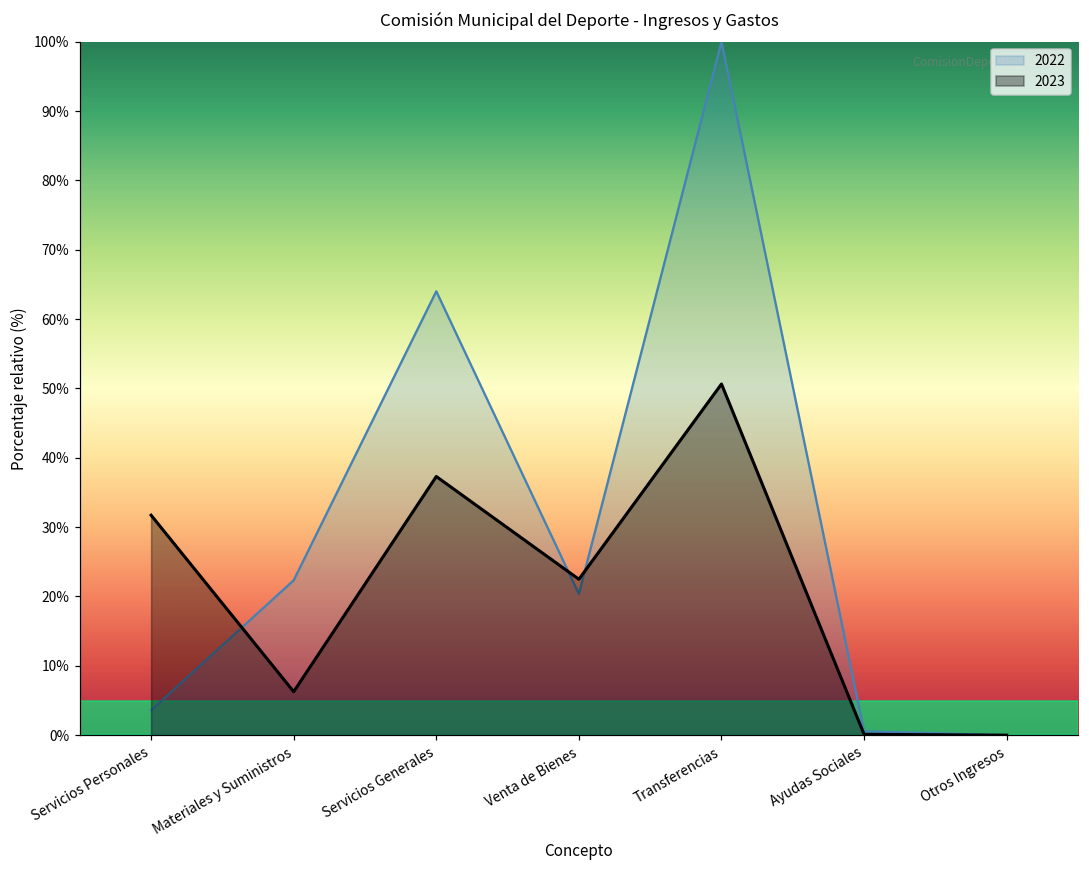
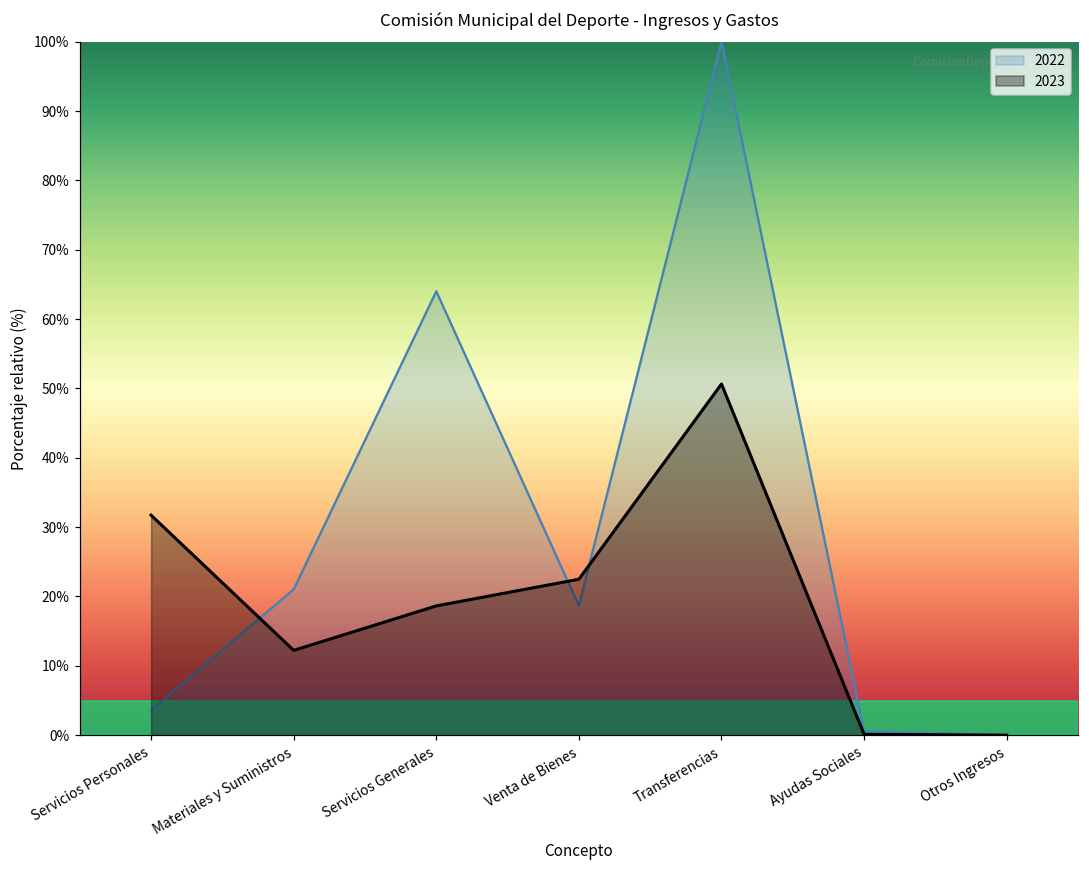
  {
    "2022": {
-     "Materiales y Suministros": "22%",
+     "Materiales y Suministros": "21%",
      "Servicios Generales": "64%",
-     "Venta de Bienes": "20%",
+     "Venta de Bienes": "19%",
      "Transferencias": "100%"
    },
    "2023": {
      "Servicios Personales": "32%",
-     "Materiales y Suministros": "6%",
-     "Servicios Generales": "37%",
+     "Materiales y Suministros": "12%",
+     "Servicios Generales": "19%",
      "Venta de Bienes": "22%",
      "Transferencias": "51%"
    }
  }
